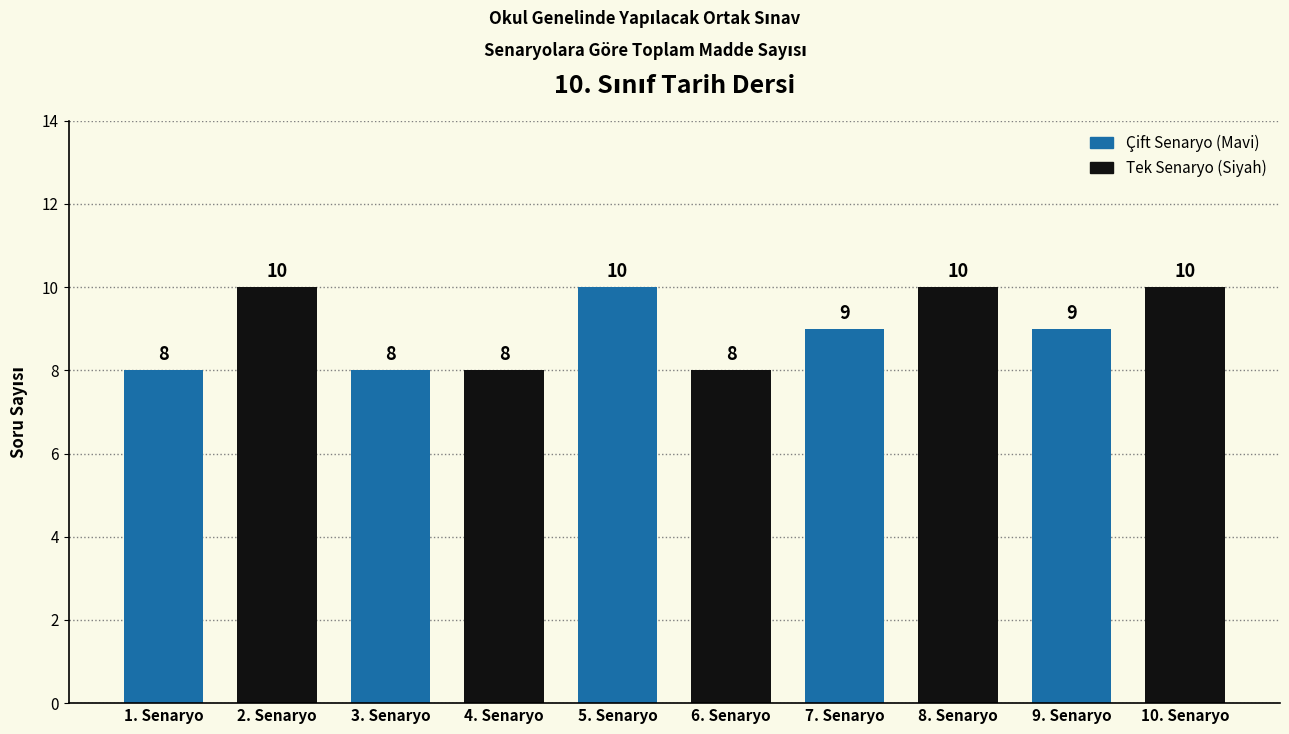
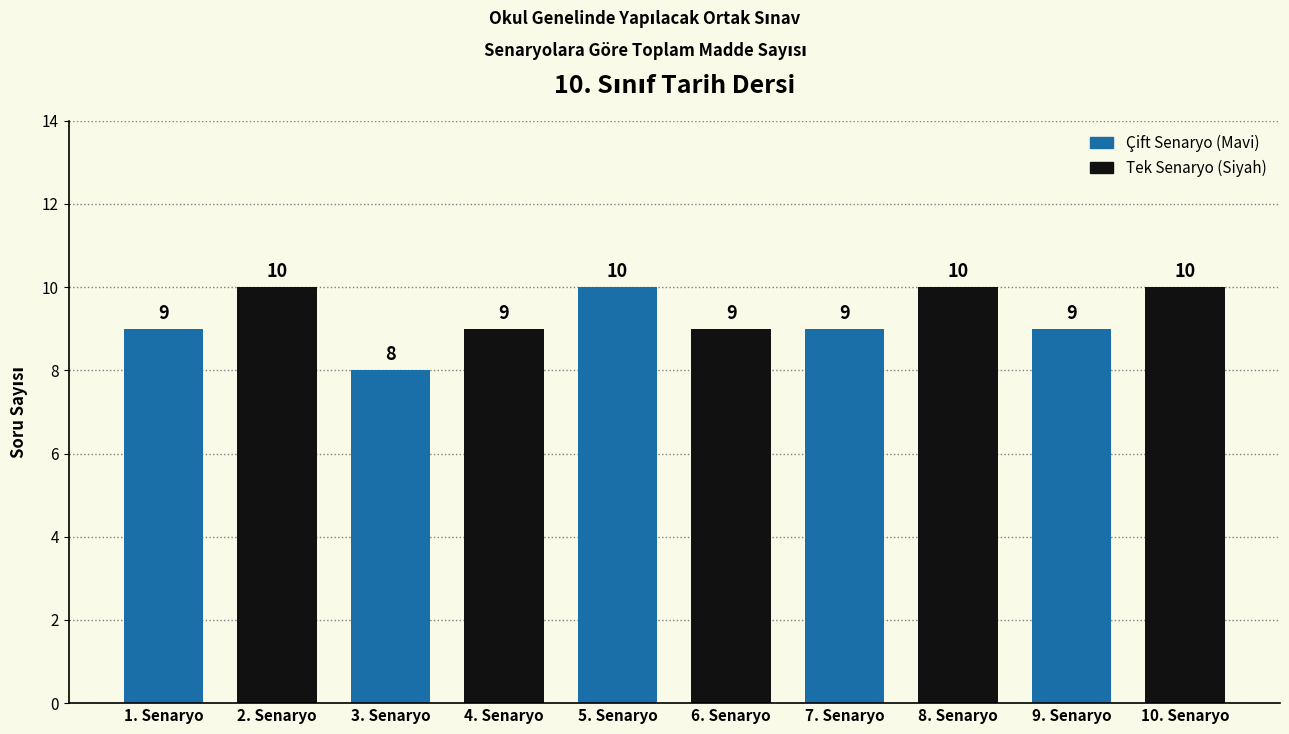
  {
-   "1. Senaryo": 8,
+   "1. Senaryo": 9,
    "2. Senaryo": 10,
    "3. Senaryo": 8,
-   "4. Senaryo": 8,
+   "4. Senaryo": 9,
    "5. Senaryo": 10,
-   "6. Senaryo": 8,
+   "6. Senaryo": 9,
    "7. Senaryo": 9,
    "8. Senaryo": 10,
    "9. Senaryo": 9,
    "10. Senaryo": 10
  }
